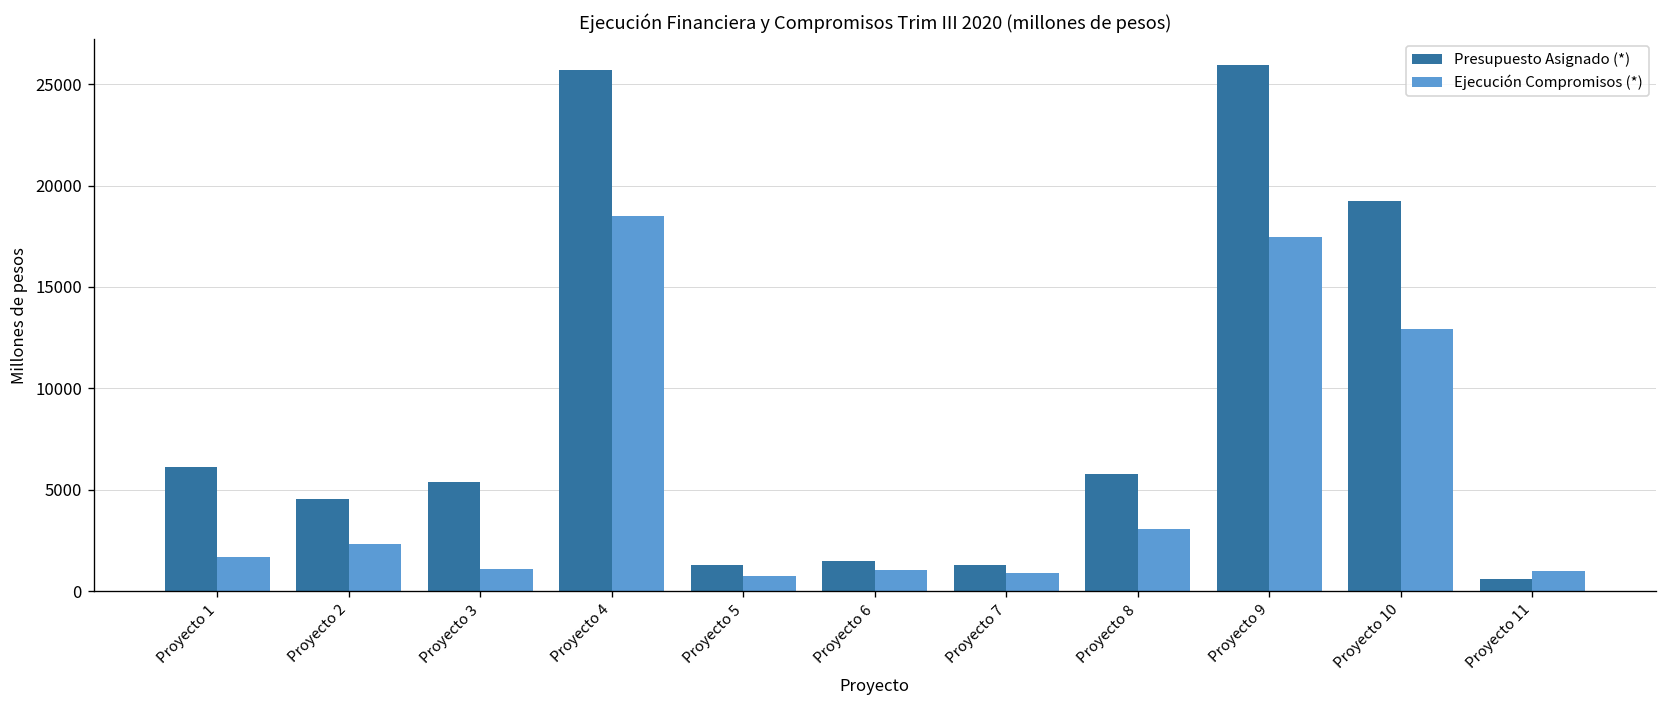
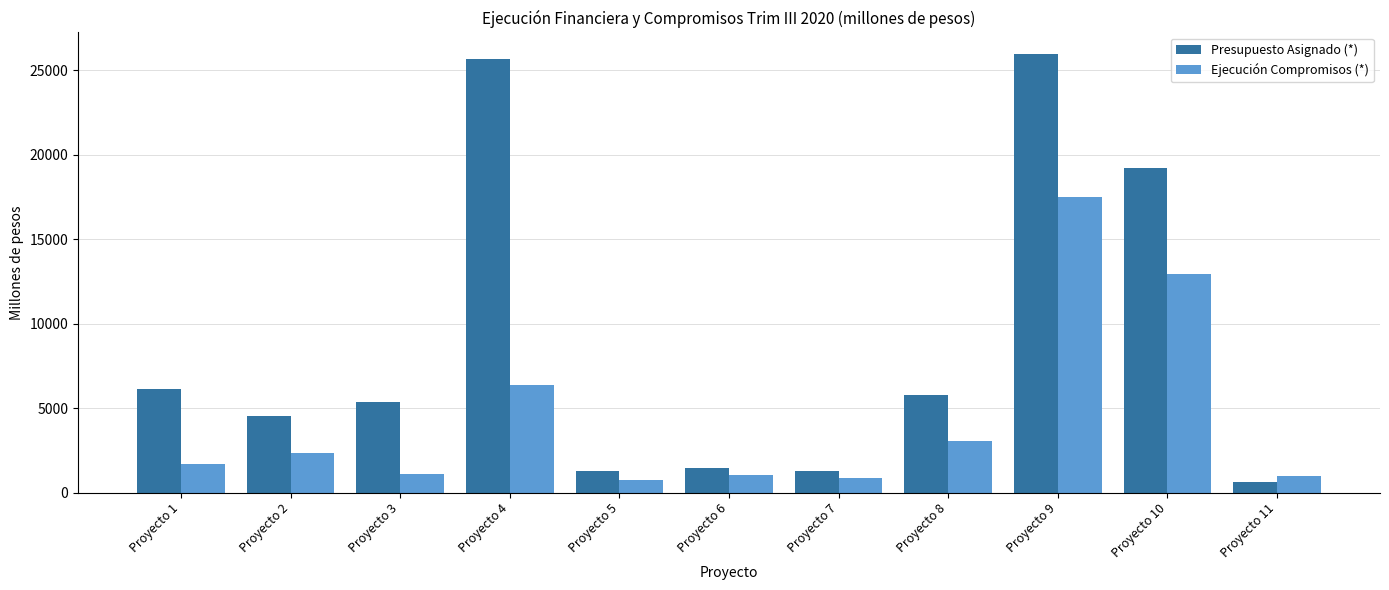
  {
    "Presupuesto Asignado (*)": {
      "Proyecto 1": 6100,
      "Proyecto 2": 4600,
      "Proyecto 3": 5400,
      "Proyecto 4": 25700,
      "Proyecto 5": 1300,
      "Proyecto 6": 1500,
      "Proyecto 7": 1300,
      "Proyecto 8": 5800,
      "Proyecto 9": 25900,
      "Proyecto 10": 19200,
      "Proyecto 11": 600
    },
    "Ejecución Compromisos (*)": {
      "Proyecto 1": 1700,
      "Proyecto 2": 2300,
      "Proyecto 3": 1100,
-     "Proyecto 4": 18500,
+     "Proyecto 4": 6400,
      "Proyecto 5": 800,
      "Proyecto 6": 1100,
      "Proyecto 7": 900,
      "Proyecto 8": 3100,
      "Proyecto 9": 17500,
      "Proyecto 10": 12900,
      "Proyecto 11": 1000
    }
  }
